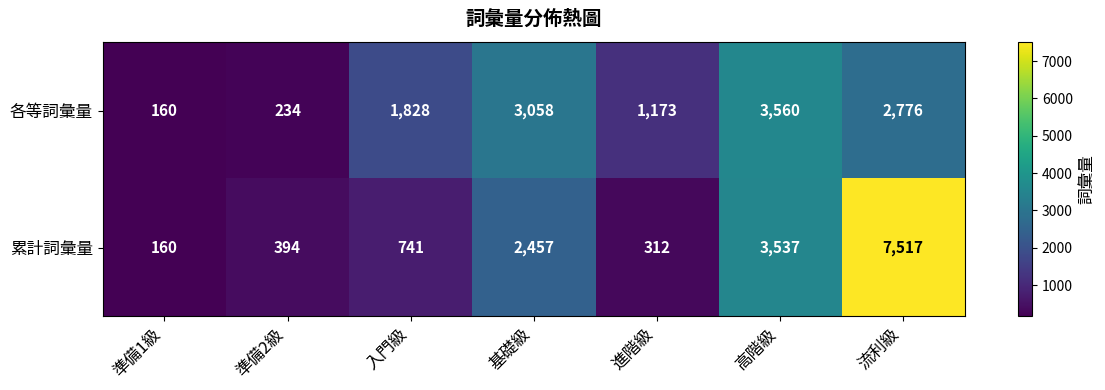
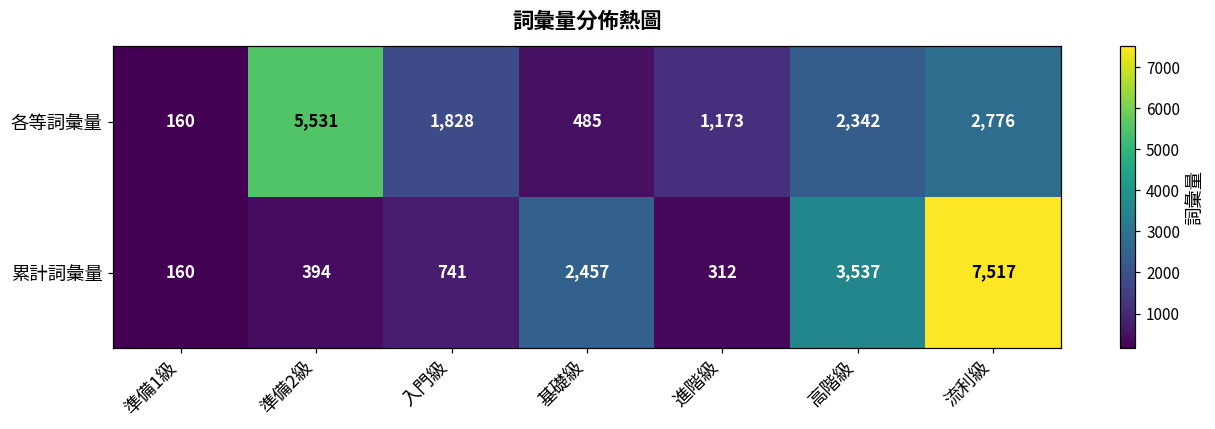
  {
    "各等詞彙量": {
      "準備1級": "160",
-     "準備2級": "234",
+     "準備2級": "5,531",
      "入門級": "1,828",
-     "基礎級": "3,058",
+     "基礎級": "485",
      "進階級": "1,173",
-     "高階級": "3,560",
+     "高階級": "2,342",
      "流利級": "2,776"
    },
    "累計詞彙量": {
      "準備1級": "160",
      "準備2級": "394",
      "入門級": "741",
      "基礎級": "2,457",
      "進階級": "312",
      "高階級": "3,537",
      "流利級": "7,517"
    }
  }
